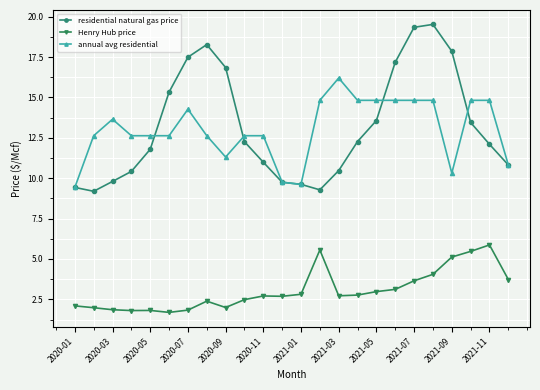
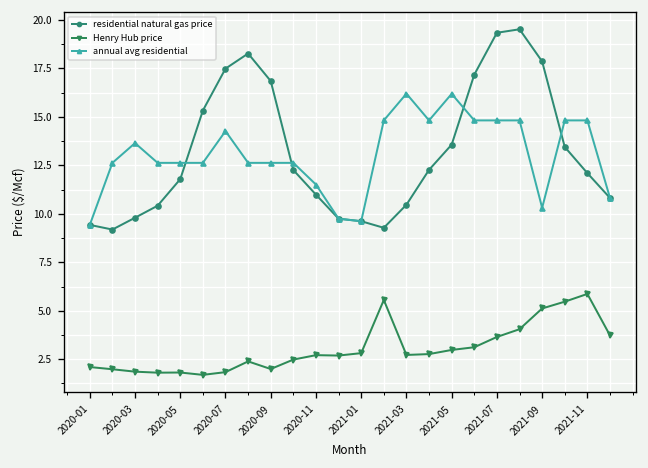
  {
    "annual avg residential": {
      "2020-03": 13.7,
      "2020-05": 12.6,
      "2020-07": 14.3,
-     "2020-09": 11.3,
-     "2020-11": 12.6,
+     "2020-09": 12.6,
+     "2020-11": 11.5,
      "2021-03": 16.2,
-     "2021-05": 14.8,
+     "2021-05": 16.2,
      "2021-07": 14.8,
      "2021-09": 10.3,
      "2021-11": 14.8
    }
  }
